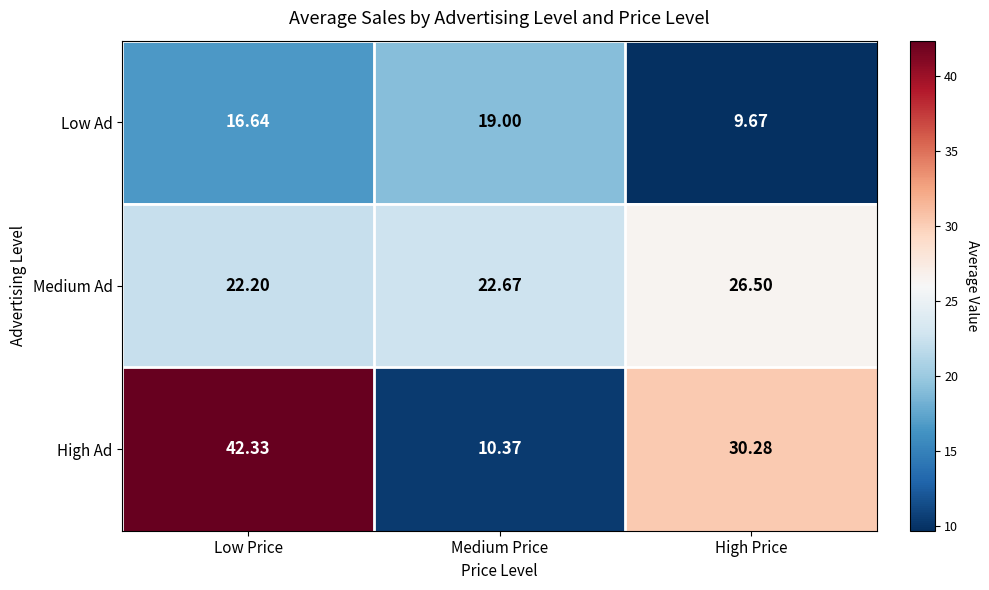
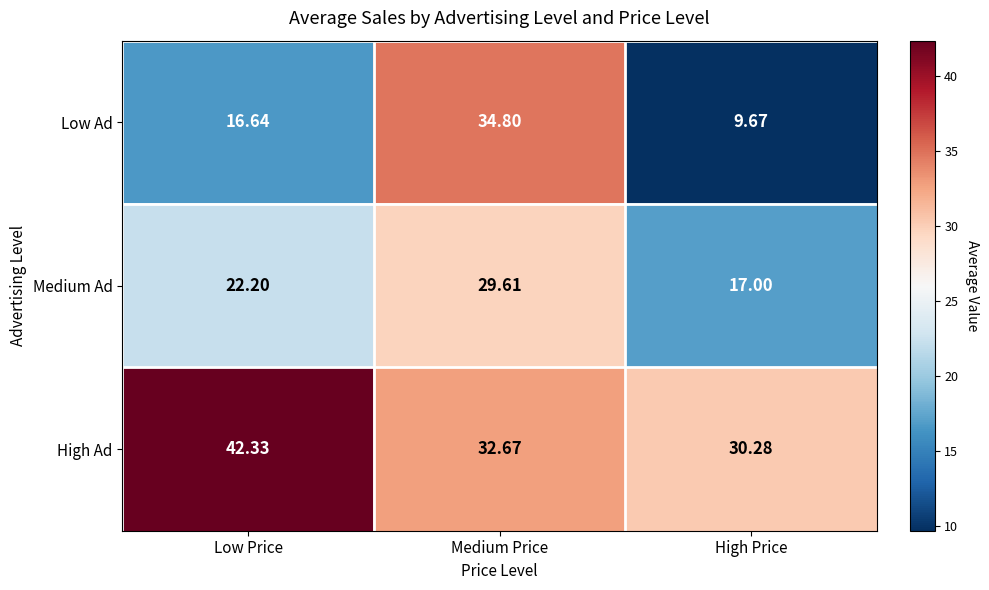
  {
    "Low Ad": {
      "Low Price": 16.64,
-     "Medium Price": 19.00,
+     "Medium Price": 34.80,
      "High Price": 9.67
    },
    "Medium Ad": {
      "Low Price": 22.20,
-     "Medium Price": 22.67,
-     "High Price": 26.50
+     "Medium Price": 29.61,
+     "High Price": 17.00
    },
    "High Ad": {
      "Low Price": 42.33,
-     "Medium Price": 10.37,
+     "Medium Price": 32.67,
      "High Price": 30.28
    }
  }
